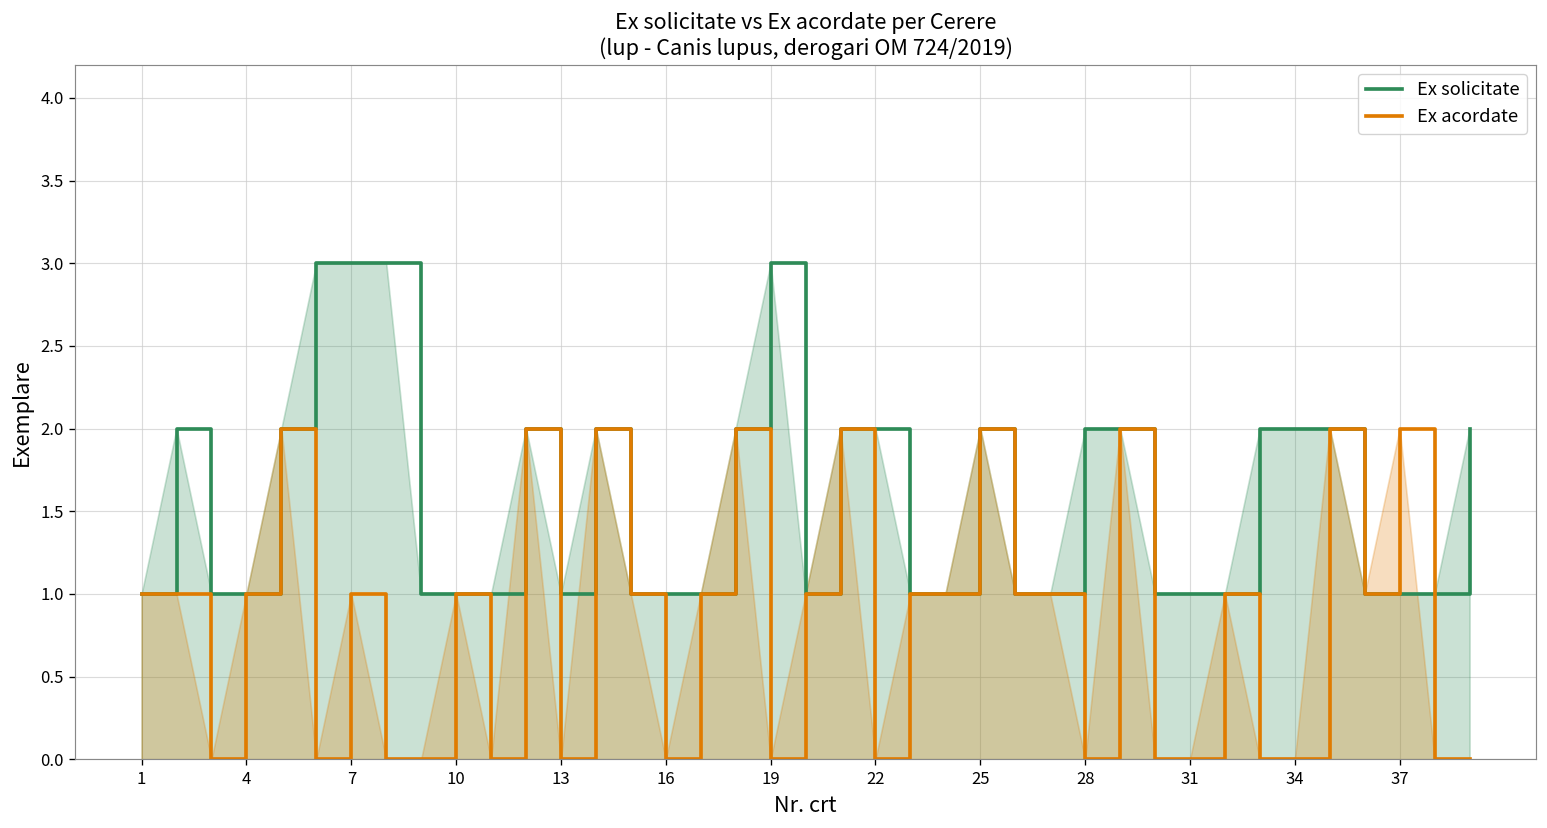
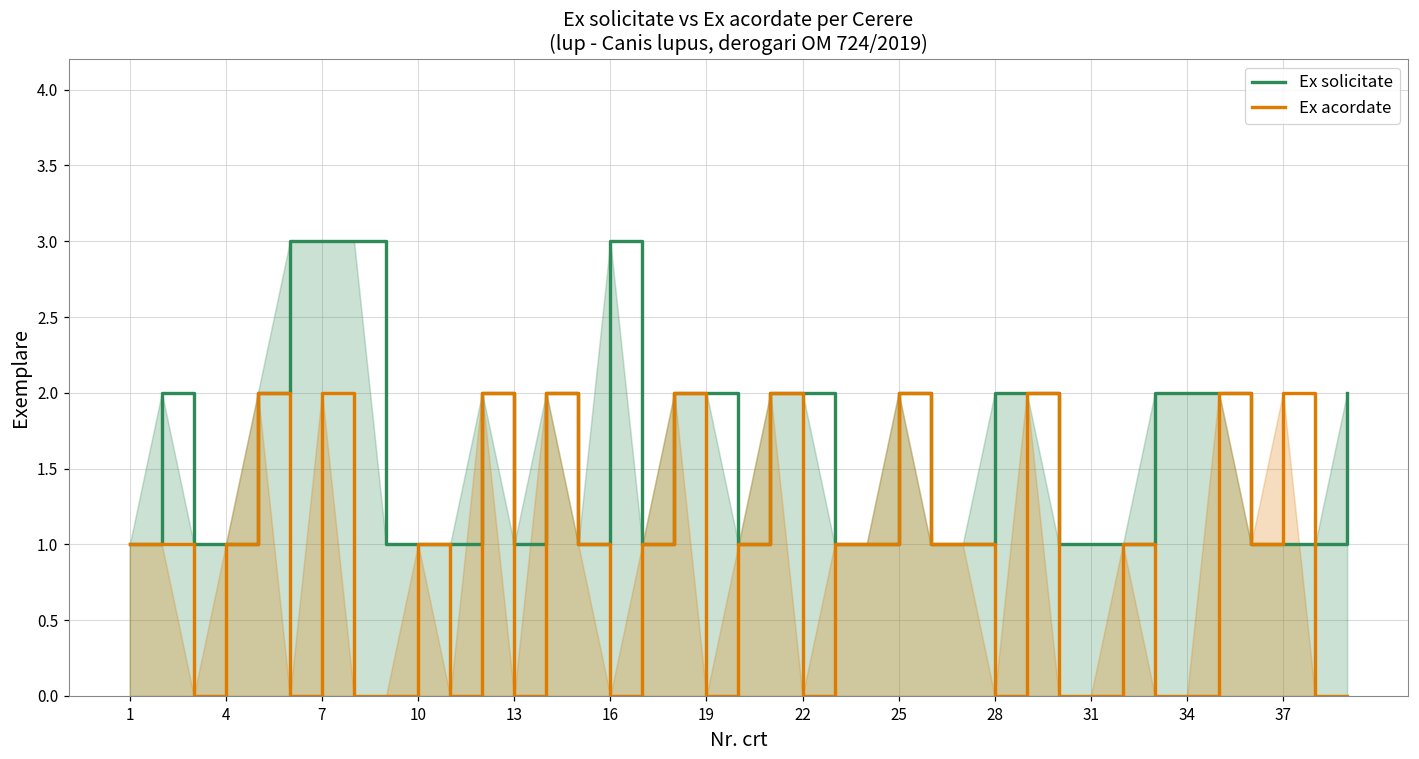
  {
    "Ex solicitate": {
      "7": 3,
      "13": 1,
-     "16": 1,
-     "19": 3,
+     "16": 3,
+     "19": 2,
      "22": 2,
      "28": 2,
      "31": 1,
      "34": 2,
      "37": 1
    },
    "Ex acordate": {
-     "7": 1,
+     "7": 2,
      "13": 0,
      "16": 0,
      "19": 0,
      "22": 0,
      "28": 0,
      "31": 0,
      "34": 0,
      "37": 2
    }
  }
